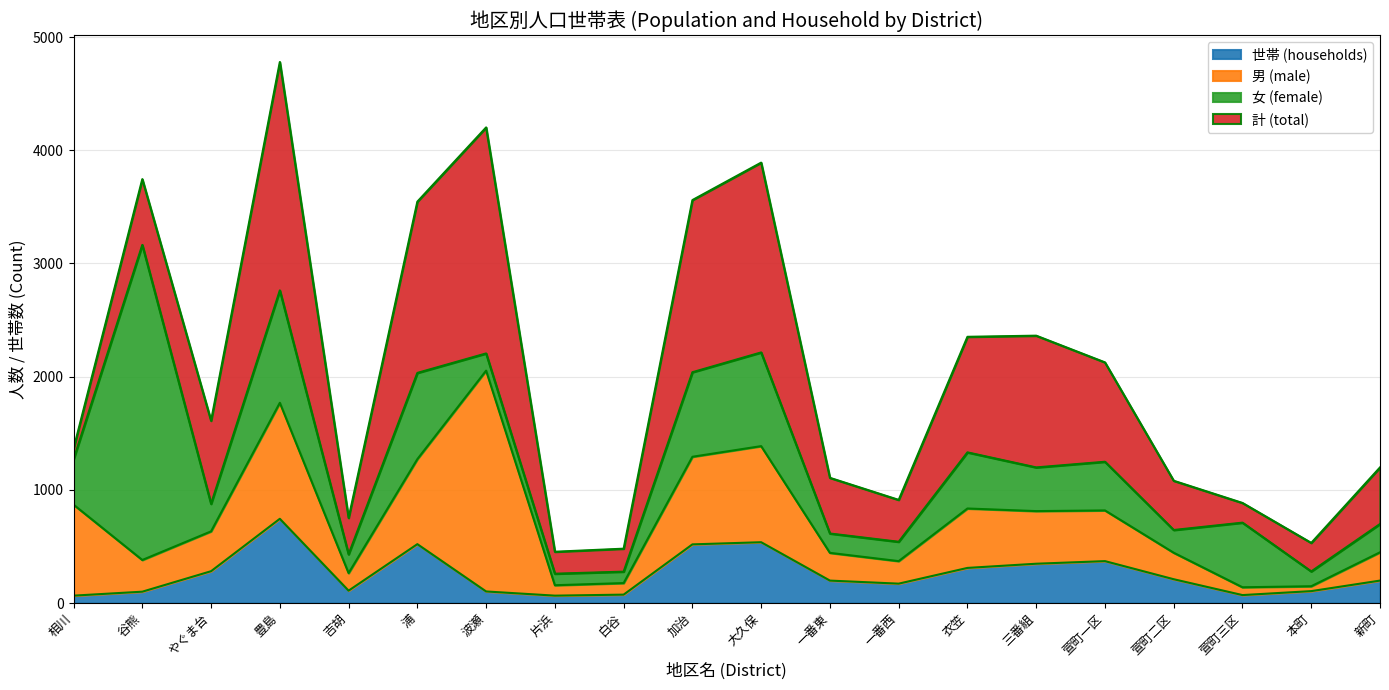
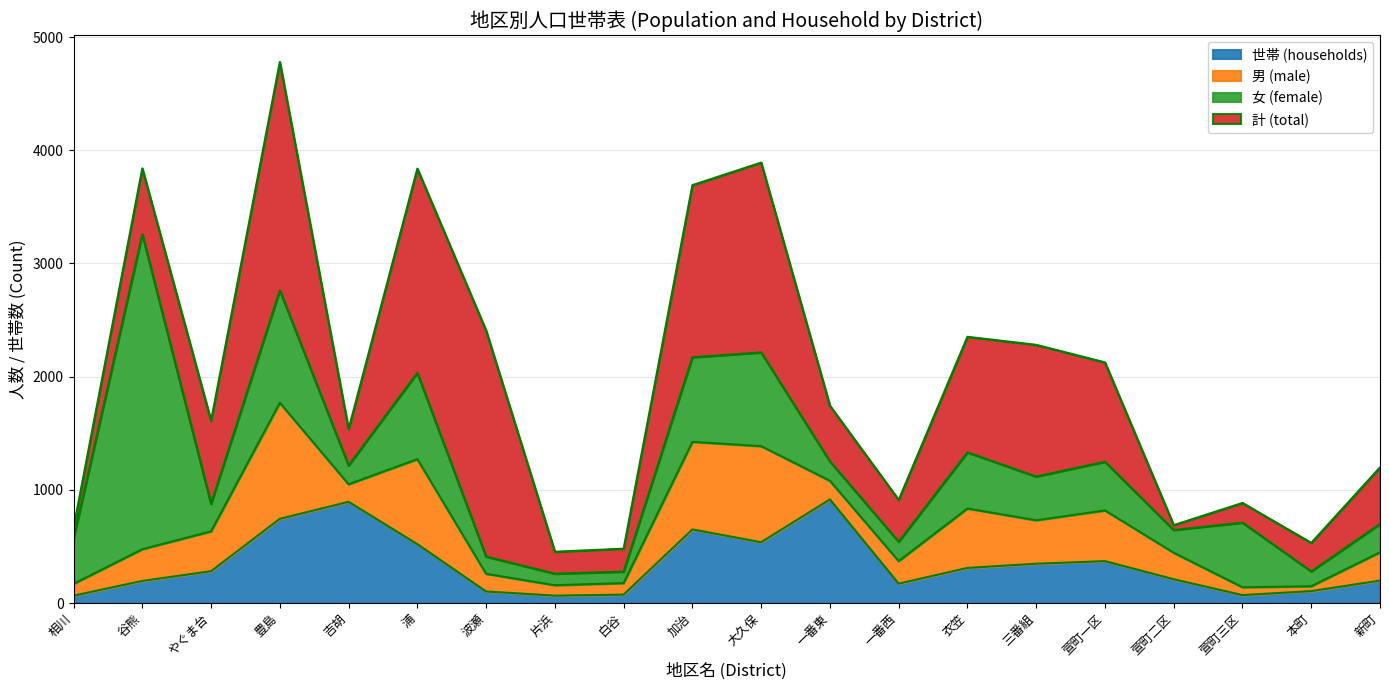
  {
    "世帯 (households)": {
      "相川": 70,
-     "谷熊": 100,
+     "谷熊": 200,
      "やぐま台": 280,
      "豊島": 740,
-     "吉胡": 110,
+     "吉胡": 890,
      "浦": 520,
      "波瀬": 100,
      "片浜": 70,
      "白谷": 70,
-     "加治": 520,
+     "加治": 650,
      "大久保": 540,
-     "一番東": 200,
+     "一番東": 920,
      "一番西": 170,
      "衣笠": 310,
      "三番組": 350,
      "萱町一区": 370,
      "萱町二区": 210,
      "萱町三区": 70,
      "本町": 110,
      "新町": 200
    },
    "男 (male)": {
-     "相川": 800,
+     "相川": 100,
      "谷熊": 280,
      "やぐま台": 350,
      "豊島": 1030,
      "吉胡": 160,
      "浦": 750,
-     "波瀬": 1950,
+     "波瀬": 160,
      "片浜": 90,
      "白谷": 100,
      "加治": 770,
      "大久保": 850,
-     "一番東": 250,
+     "一番東": 170,
      "一番西": 200,
      "衣笠": 530,
-     "三番組": 470,
+     "三番組": 380,
      "萱町一区": 450,
      "萱町二区": 230,
      "萱町三区": 70,
      "本町": 40,
      "新町": 250
    },
    "女 (female)": {
      "相川": 400,
      "谷熊": 2780,
      "やぐま台": 240,
      "豊島": 990,
      "吉胡": 170,
      "浦": 760,
      "波瀬": 150,
      "片浜": 100,
      "白谷": 100,
      "加治": 750,
      "大久保": 830,
      "一番東": 170,
      "一番西": 170,
      "衣笠": 500,
      "三番組": 390,
      "萱町一区": 430,
      "萱町二区": 200,
      "萱町三区": 570,
      "本町": 130,
      "新町": 250
    },
    "計 (total)": {
      "相川": 90,
      "谷熊": 580,
      "やぐま台": 730,
      "豊島": 2020,
      "吉胡": 320,
-     "浦": 1510,
+     "浦": 1810,
      "波瀬": 2000,
      "片浜": 190,
      "白谷": 200,
      "加治": 1520,
      "大久保": 1680,
      "一番東": 490,
      "一番西": 370,
      "衣笠": 1020,
      "三番組": 1160,
      "萱町一区": 880,
-     "萱町二区": 440,
+     "萱町二区": 40,
      "萱町三区": 170,
      "本町": 250,
      "新町": 500
    }
  }
